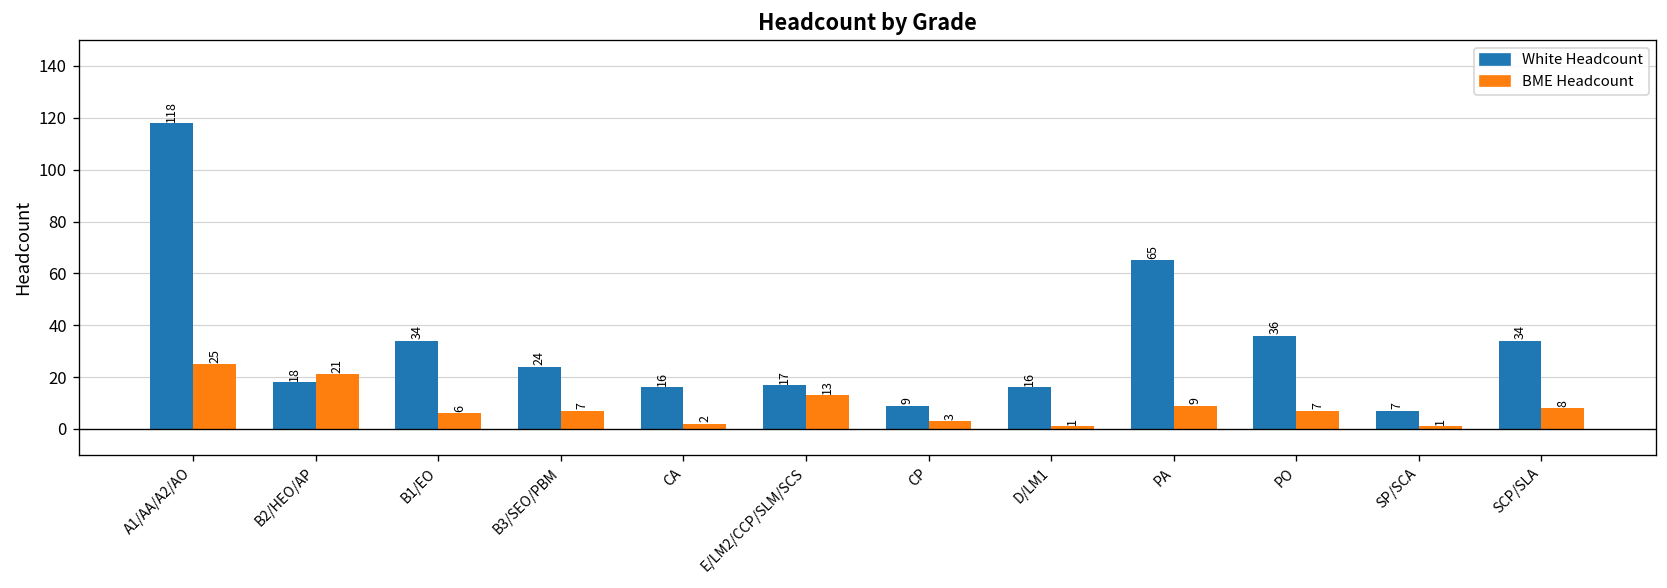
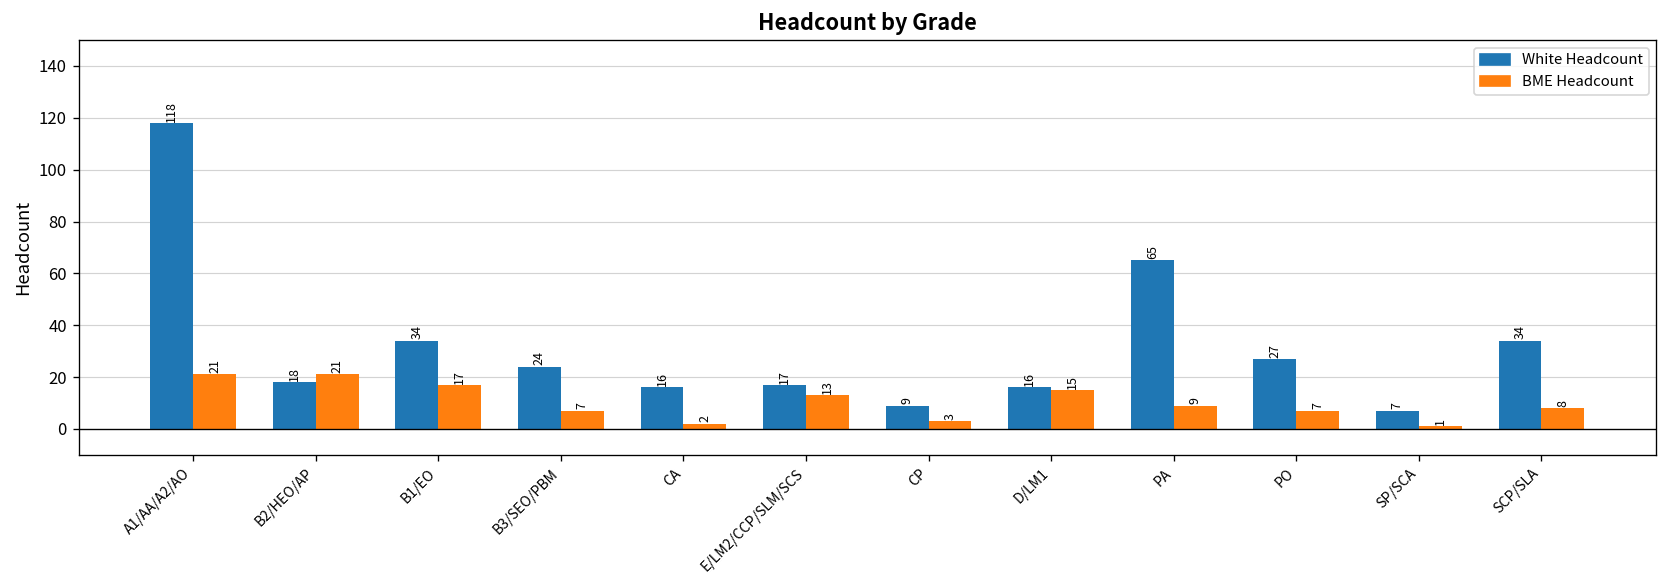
  {
    "White Headcount": {
      "A1/AA/A2/AO": 118,
      "B2/HEO/AP": 18,
      "B1/EO": 34,
      "B3/SEO/PBM": 24,
      "CA": 16,
      "E/LM2/CCP/SLM/SCS": 17,
      "CP": 9,
      "D/LM1": 16,
      "PA": 65,
-     "PO": 36,
+     "PO": 27,
      "SP/SCA": 7,
      "SCP/SLA": 34
    },
    "BME Headcount": {
-     "A1/AA/A2/AO": 25,
+     "A1/AA/A2/AO": 21,
      "B2/HEO/AP": 21,
-     "B1/EO": 6,
+     "B1/EO": 17,
      "B3/SEO/PBM": 7,
      "CA": 2,
      "E/LM2/CCP/SLM/SCS": 13,
      "CP": 3,
-     "D/LM1": 1,
+     "D/LM1": 15,
      "PA": 9,
      "PO": 7,
      "SP/SCA": 1,
      "SCP/SLA": 8
    }
  }
